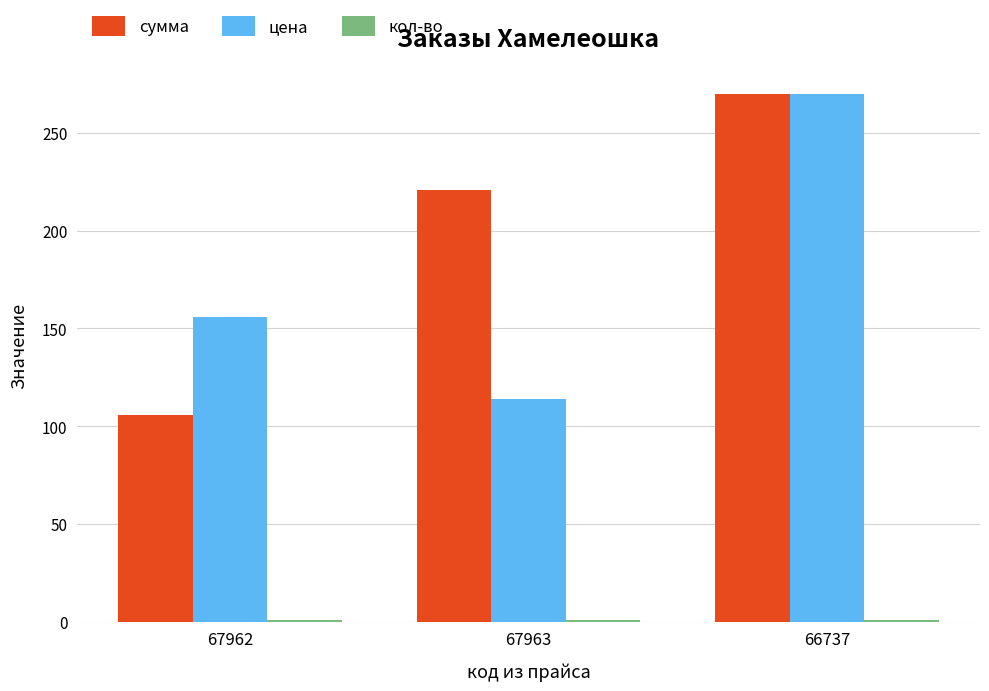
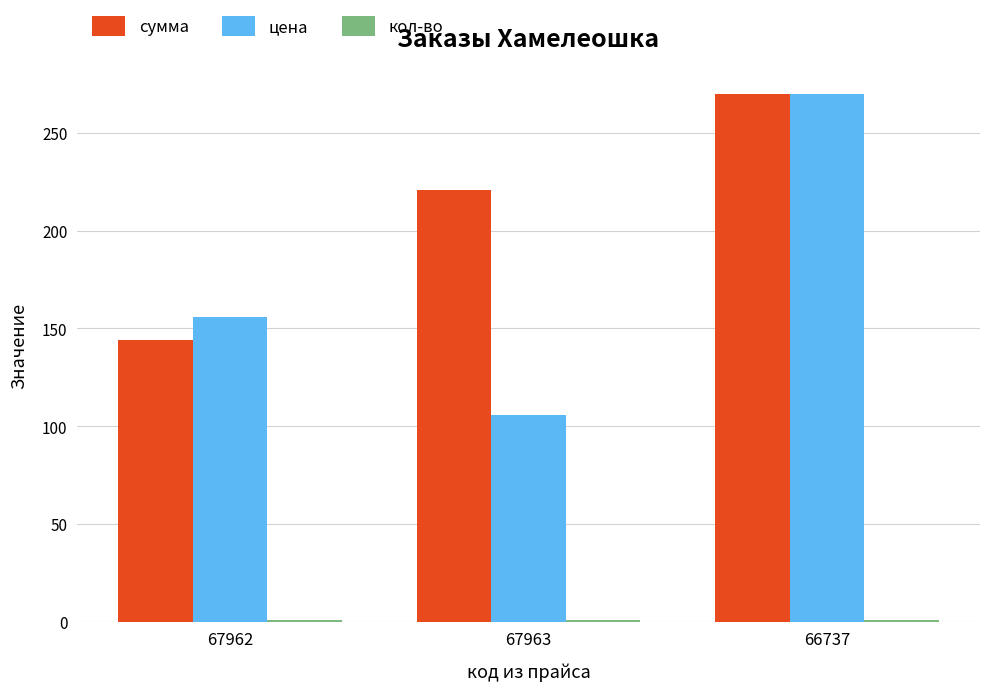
  {
    "сумма": {
-     "67962": 106,
+     "67962": 144,
      "67963": 221,
      "66737": 270
    },
    "цена": {
      "67962": 156,
-     "67963": 114,
+     "67963": 106,
      "66737": 270
    }
  }
